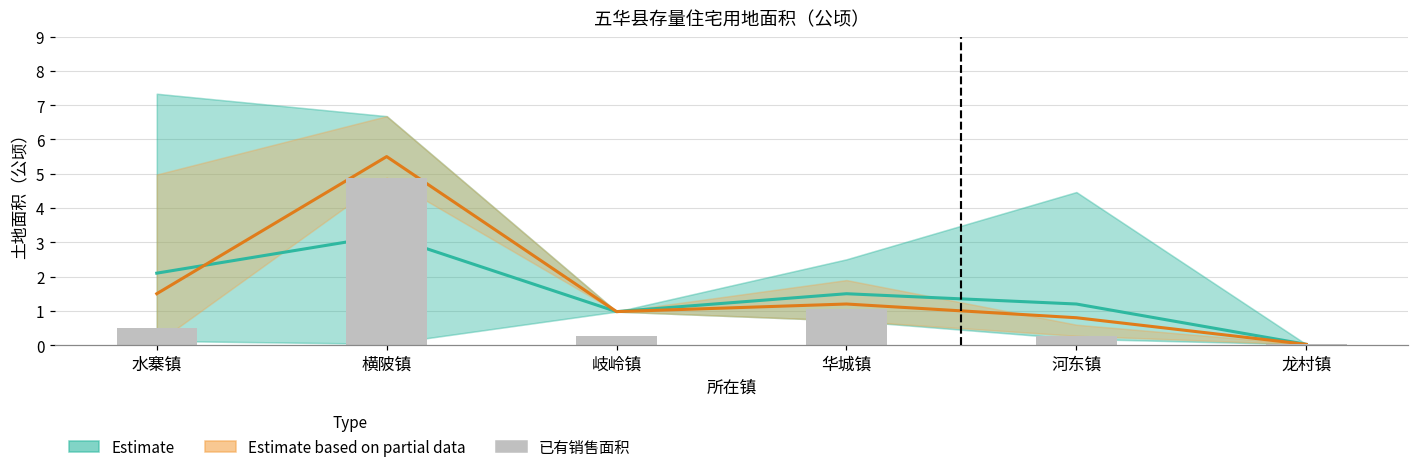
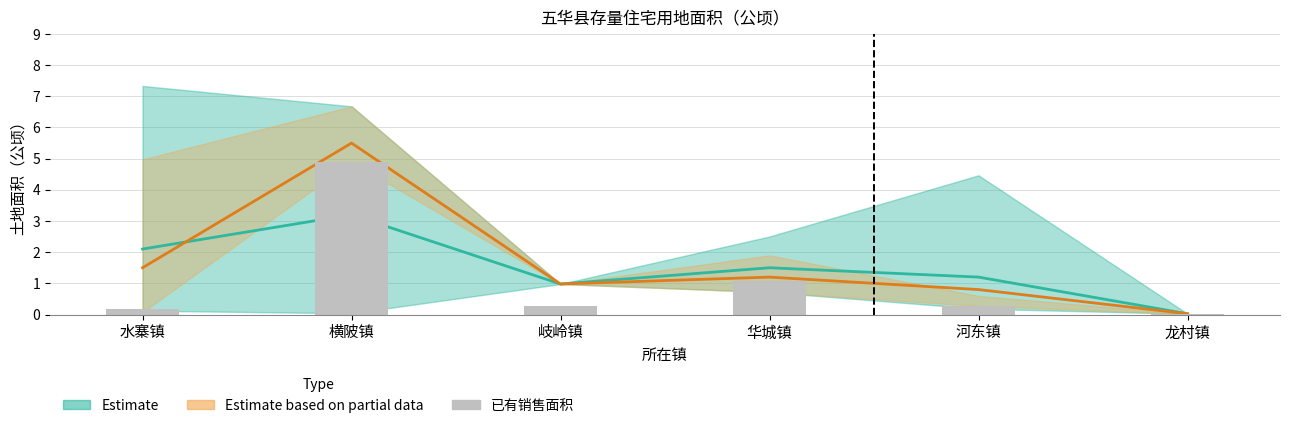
  {
    "已有销售面积": {
-     "水寨镇": 0.5,
+     "水寨镇": 0.2,
      "横陂镇": 4.9,
      "岐岭镇": 0.3,
      "华城镇": 1.1,
      "河东镇": 0.3
    }
  }
